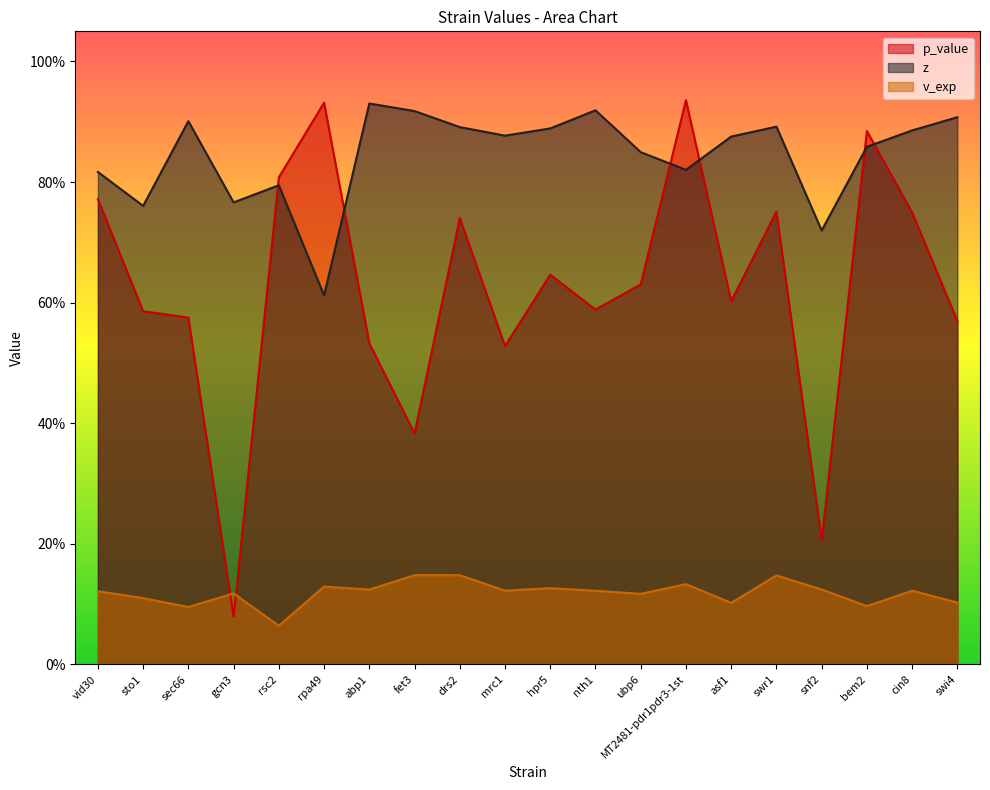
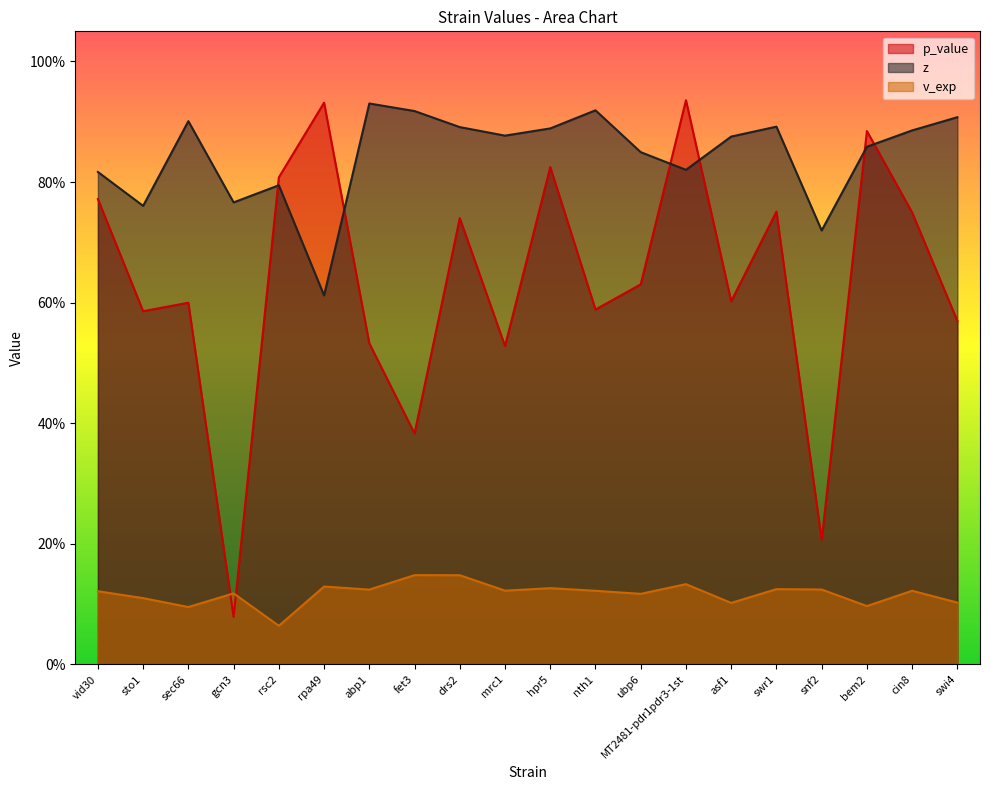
  {
    "p_value": {
      "vid30": "77%",
      "sto1": "59%",
-     "sec66": "58%",
+     "sec66": "60%",
      "gcn3": "8%",
      "rsc2": "81%",
      "rpa49": "93%",
      "abp1": "53%",
      "fet3": "38%",
      "drs2": "74%",
      "mrc1": "53%",
-     "hpr5": "65%",
+     "hpr5": "82%",
      "nth1": "59%",
      "ubp6": "63%",
      "MT2481-pdr1pdr3-1st": "94%",
      "asf1": "60%",
      "swr1": "75%",
      "snf2": "21%",
      "bem2": "88%",
      "cin8": "75%",
      "swi4": "57%"
    },
    "z": {
      "vid30": "82%",
      "sto1": "76%",
      "sec66": "90%",
      "gcn3": "77%",
      "rsc2": "79%",
      "rpa49": "61%",
      "abp1": "93%",
      "fet3": "92%",
      "drs2": "89%",
      "mrc1": "88%",
      "hpr5": "89%",
      "nth1": "92%",
      "ubp6": "85%",
      "MT2481-pdr1pdr3-1st": "82%",
      "asf1": "88%",
      "swr1": "89%",
      "snf2": "72%",
      "bem2": "86%",
      "cin8": "89%",
      "swi4": "91%"
    },
    "v_exp": {
      "vid30": "12%",
      "sto1": "11%",
      "sec66": "10%",
      "gcn3": "12%",
      "rsc2": "6%",
      "rpa49": "13%",
      "abp1": "12%",
      "fet3": "15%",
      "drs2": "15%",
      "mrc1": "12%",
      "hpr5": "13%",
      "nth1": "12%",
      "ubp6": "12%",
      "MT2481-pdr1pdr3-1st": "13%",
      "asf1": "10%",
-     "swr1": "15%",
+     "swr1": "12%",
      "snf2": "12%",
      "bem2": "10%",
      "cin8": "12%",
      "swi4": "10%"
    }
  }
